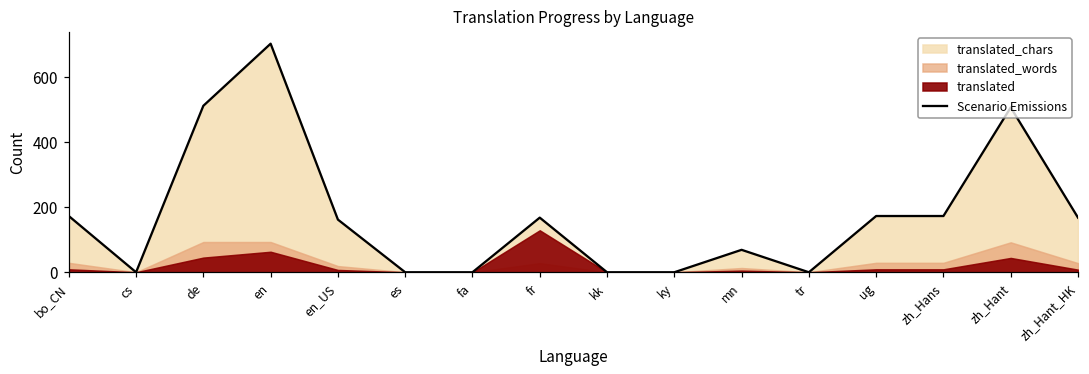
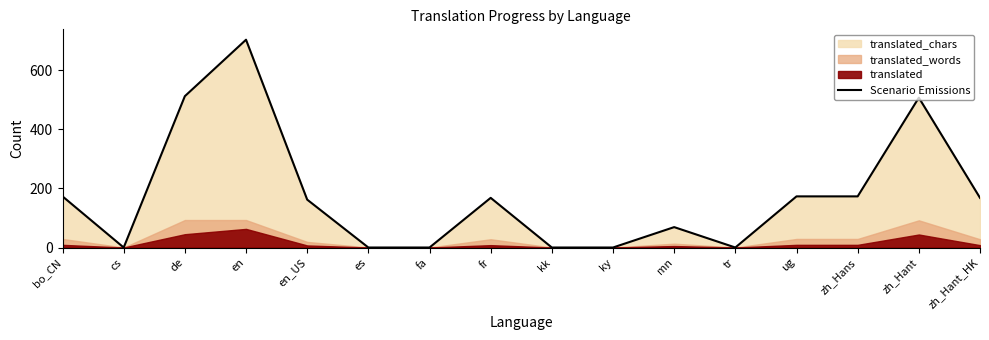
  {
    "translated_chars": {
      "bo_CN": 170,
      "de": 510,
      "en": 700,
      "en_US": 160,
      "fr": 170,
      "mn": 70,
      "ug": 170,
      "zh_Hans": 170,
      "zh_Hant_HK": 170
    },
    "translated_words": {
      "bo_CN": 30,
      "de": 90,
      "en": 90,
      "en_US": 20,
      "fr": 30,
      "ug": 30,
      "zh_Hans": 30,
      "zh_Hant": 90,
      "zh_Hant_HK": 30
    },
    "translated": {
      "bo_CN": 10,
      "de": 50,
      "en": 60,
-     "fr": 130,
+     "fr": 10,
      "ug": 10,
      "zh_Hans": 10,
      "zh_Hant": 40
    }
  }
